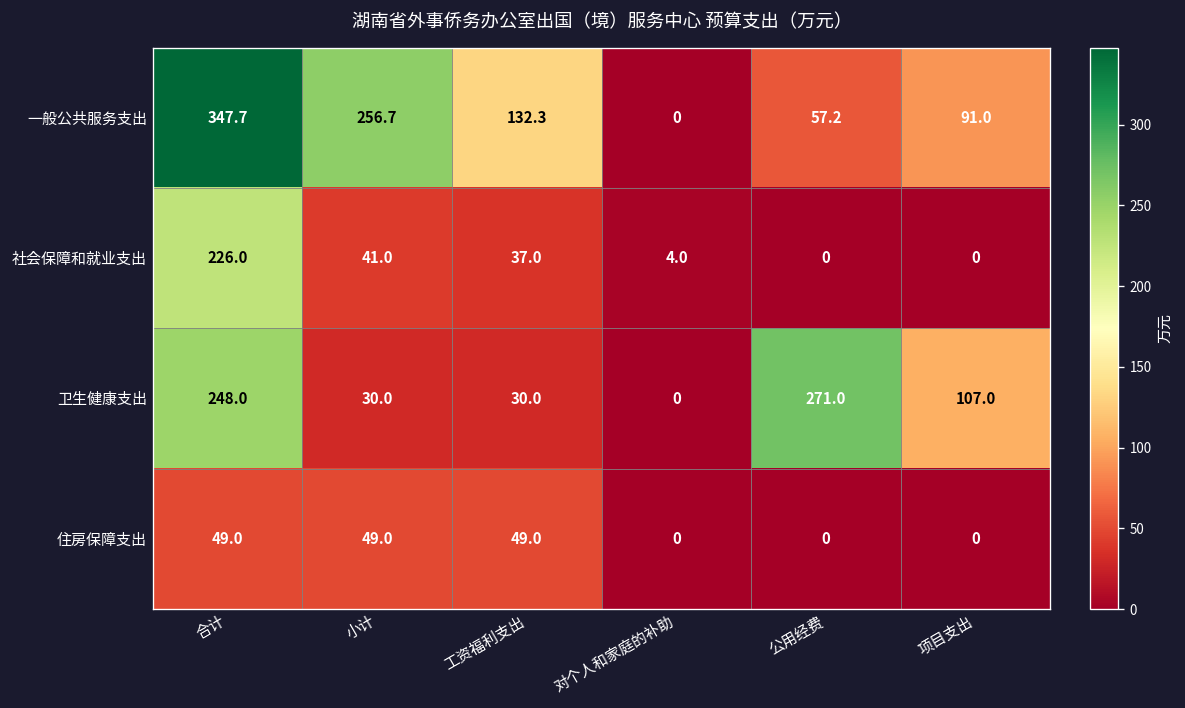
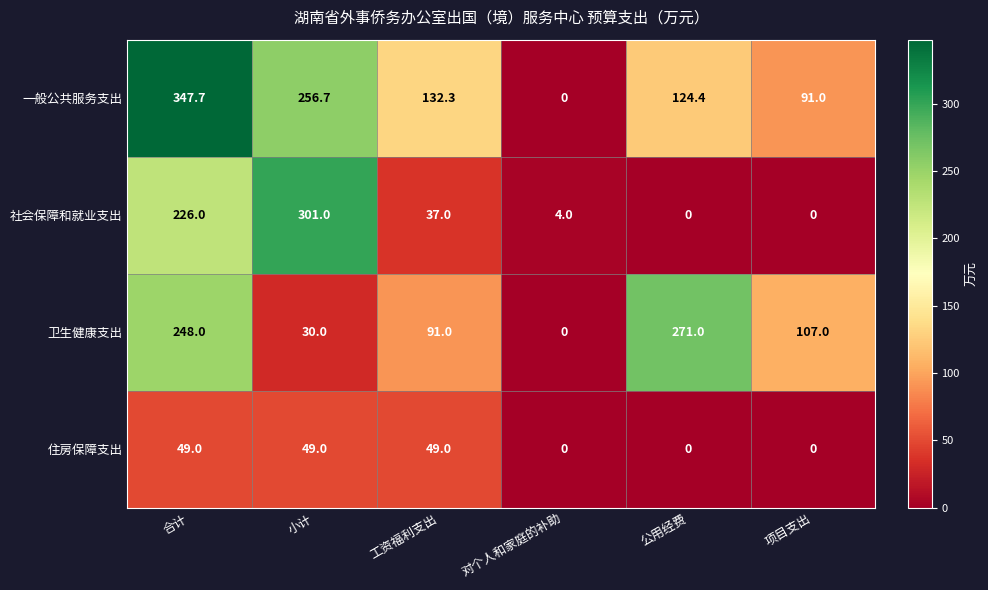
  {
    "一般公共服务支出": {
      "合计": 347.7,
      "小计": 256.7,
      "工资福利支出": 132.3,
      "对个人和家庭的补助": 0,
-     "公用经费": 57.2,
+     "公用经费": 124.4,
      "项目支出": 91.0
    },
    "社会保障和就业支出": {
      "合计": 226.0,
-     "小计": 41.0,
+     "小计": 301.0,
      "工资福利支出": 37.0,
      "对个人和家庭的补助": 4.0,
      "公用经费": 0,
      "项目支出": 0
    },
    "卫生健康支出": {
      "合计": 248.0,
      "小计": 30.0,
-     "工资福利支出": 30.0,
+     "工资福利支出": 91.0,
      "对个人和家庭的补助": 0,
      "公用经费": 271.0,
      "项目支出": 107.0
    },
    "住房保障支出": {
      "合计": 49.0,
      "小计": 49.0,
      "工资福利支出": 49.0,
      "对个人和家庭的补助": 0,
      "公用经费": 0,
      "项目支出": 0
    }
  }
